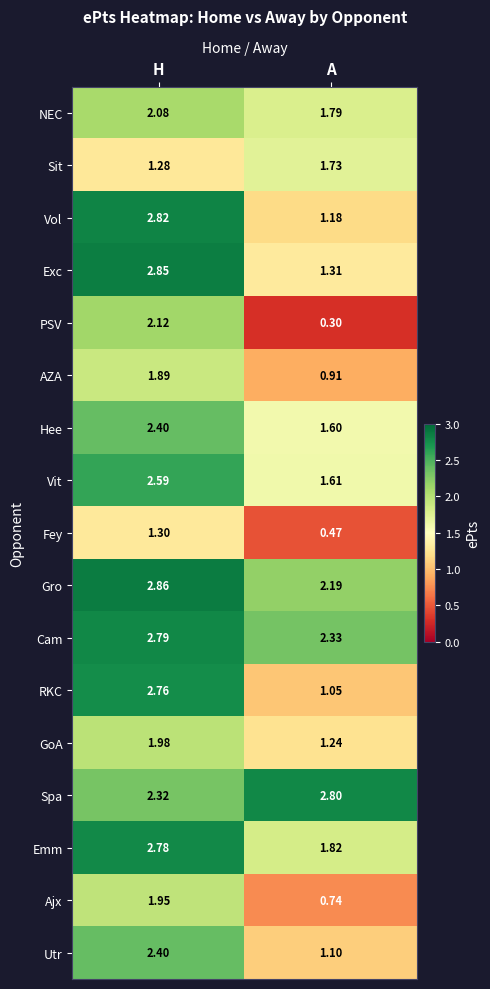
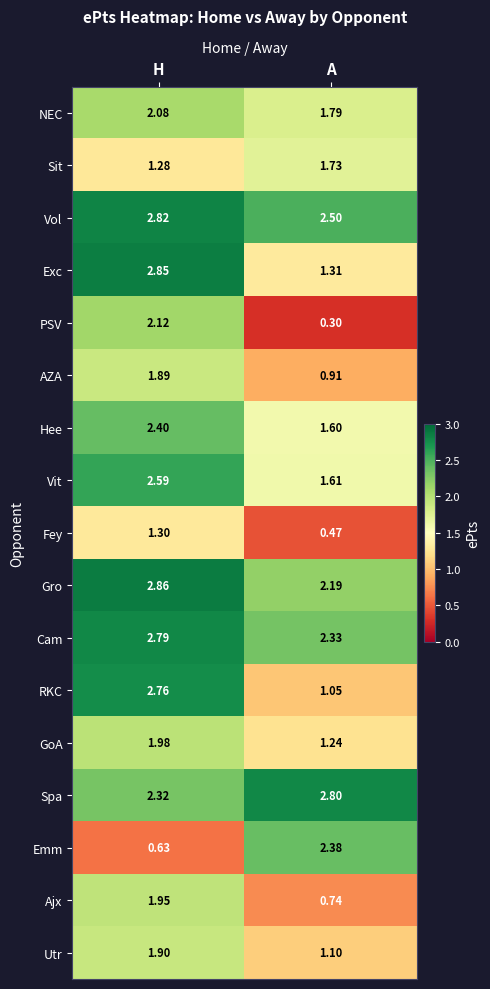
  {
    "NEC": {
      "H": 2.08,
      "A": 1.79
    },
    "Sit": {
      "H": 1.28,
      "A": 1.73
    },
    "Vol": {
      "H": 2.82,
-     "A": 1.18
+     "A": 2.50
    },
    "Exc": {
      "H": 2.85,
      "A": 1.31
    },
    "PSV": {
      "H": 2.12,
      "A": 0.30
    },
    "AZA": {
      "H": 1.89,
      "A": 0.91
    },
    "Hee": {
      "H": 2.40,
      "A": 1.60
    },
    "Vit": {
      "H": 2.59,
      "A": 1.61
    },
    "Fey": {
      "H": 1.30,
      "A": 0.47
    },
    "Gro": {
      "H": 2.86,
      "A": 2.19
    },
    "Cam": {
      "H": 2.79,
      "A": 2.33
    },
    "RKC": {
      "H": 2.76,
      "A": 1.05
    },
    "GoA": {
      "H": 1.98,
      "A": 1.24
    },
    "Spa": {
      "H": 2.32,
      "A": 2.80
    },
    "Emm": {
-     "H": 2.78,
-     "A": 1.82
+     "H": 0.63,
+     "A": 2.38
    },
    "Ajx": {
      "H": 1.95,
      "A": 0.74
    },
    "Utr": {
-     "H": 2.40,
+     "H": 1.90,
      "A": 1.10
    }
  }
